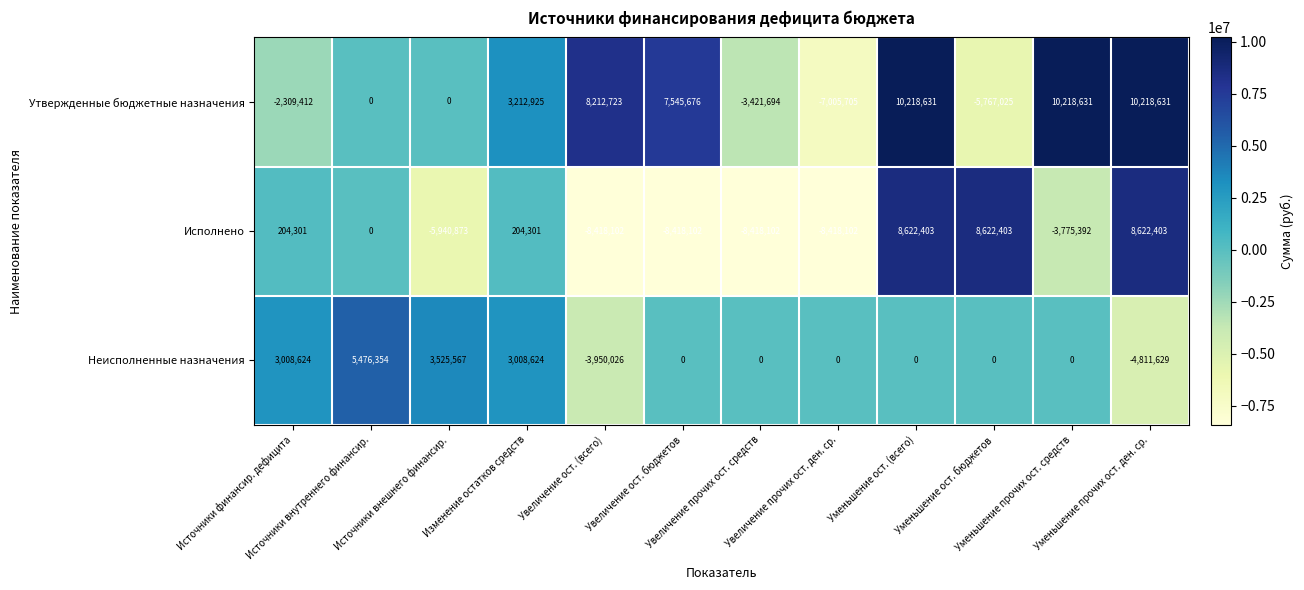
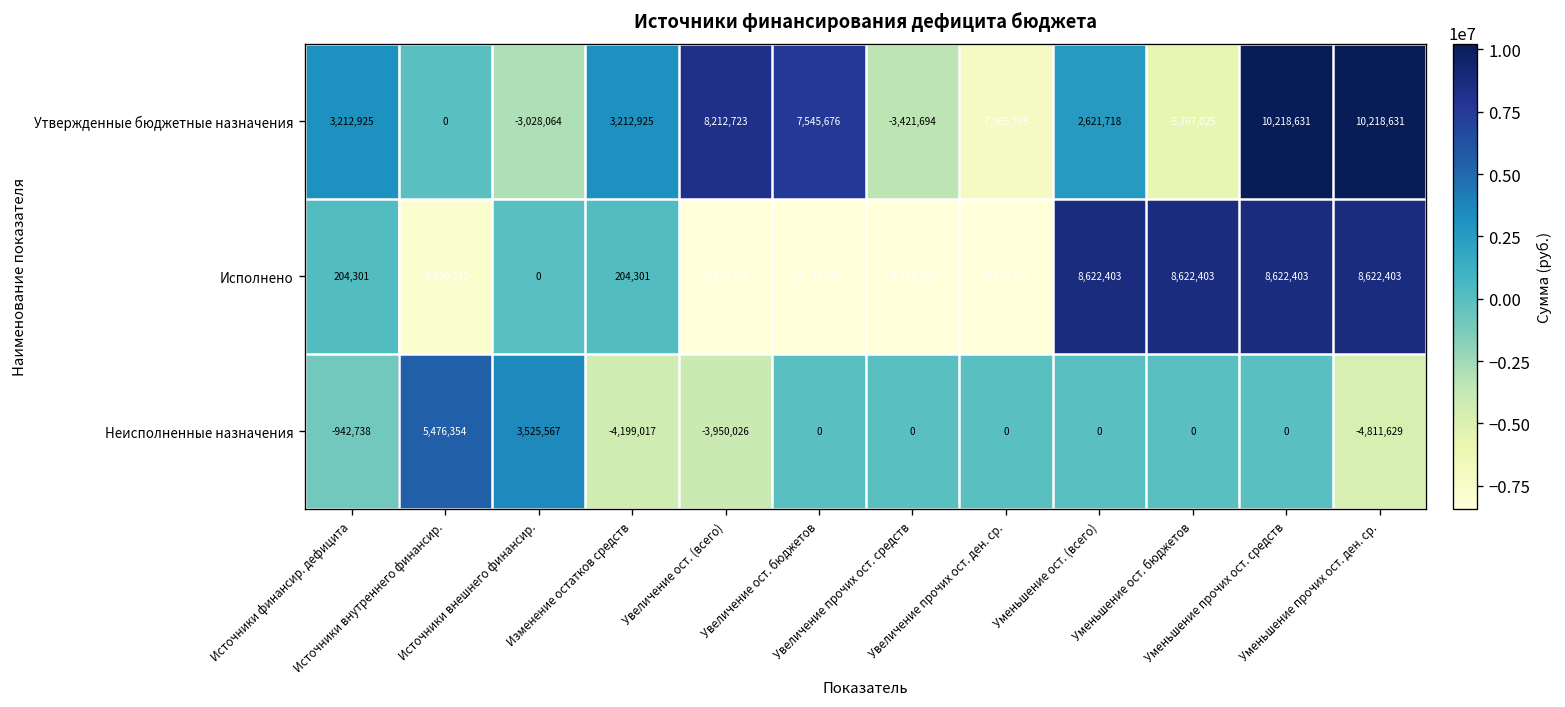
  {
    "Утвержденные бюджетные назначения": {
-     "Источники финансир. дефицита": "-2,309,412",
+     "Источники финансир. дефицита": "3,212,925",
      "Источники внутреннего финансир.": "0",
-     "Источники внешнего финансир.": "0",
+     "Источники внешнего финансир.": "-3,028,064",
      "Изменение остатков средств": "3,212,925",
      "Увеличение ост. (всего)": "8,212,723",
      "Увеличение ост. бюджетов": "7,545,676",
      "Увеличение прочих ост. средств": "-3,421,694",
      "Увеличение прочих ост. ден. ср.": "-7,005,705",
-     "Уменьшение ост. (всего)": "10,218,631",
+     "Уменьшение ост. (всего)": "2,621,718",
      "Уменьшение ост. бюджетов": "-5,767,025",
      "Уменьшение прочих ост. средств": "10,218,631",
      "Уменьшение прочих ост. ден. ср.": "10,218,631"
    },
    "Исполнено": {
      "Источники финансир. дефицита": "204,301",
-     "Источники внутреннего финансир.": "0",
-     "Источники внешнего финансир.": "-5,940,873",
+     "Источники внутреннего финансир.": "-7,830,212",
+     "Источники внешнего финансир.": "0",
      "Изменение остатков средств": "204,301",
      "Уменьшение ост. (всего)": "8,622,403",
      "Уменьшение ост. бюджетов": "8,622,403",
-     "Уменьшение прочих ост. средств": "-3,775,392",
+     "Уменьшение прочих ост. средств": "8,622,403",
      "Уменьшение прочих ост. ден. ср.": "8,622,403"
    },
    "Неисполненные назначения": {
-     "Источники финансир. дефицита": "3,008,624",
+     "Источники финансир. дефицита": "-942,738",
      "Источники внутреннего финансир.": "5,476,354",
      "Источники внешнего финансир.": "3,525,567",
-     "Изменение остатков средств": "3,008,624",
+     "Изменение остатков средств": "-4,199,017",
      "Увеличение ост. (всего)": "-3,950,026",
      "Увеличение ост. бюджетов": "0",
      "Увеличение прочих ост. средств": "0",
      "Увеличение прочих ост. ден. ср.": "0",
      "Уменьшение ост. (всего)": "0",
      "Уменьшение ост. бюджетов": "0",
      "Уменьшение прочих ост. средств": "0",
      "Уменьшение прочих ост. ден. ср.": "-4,811,629"
    }
  }
